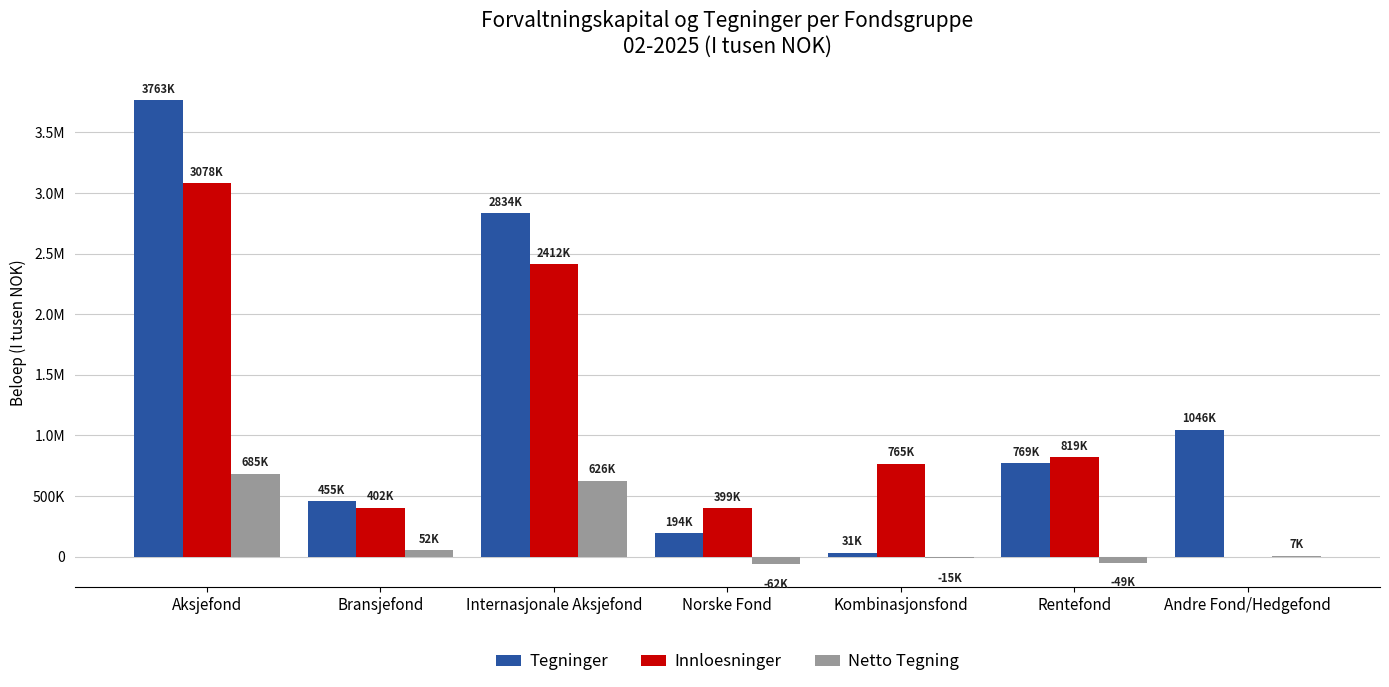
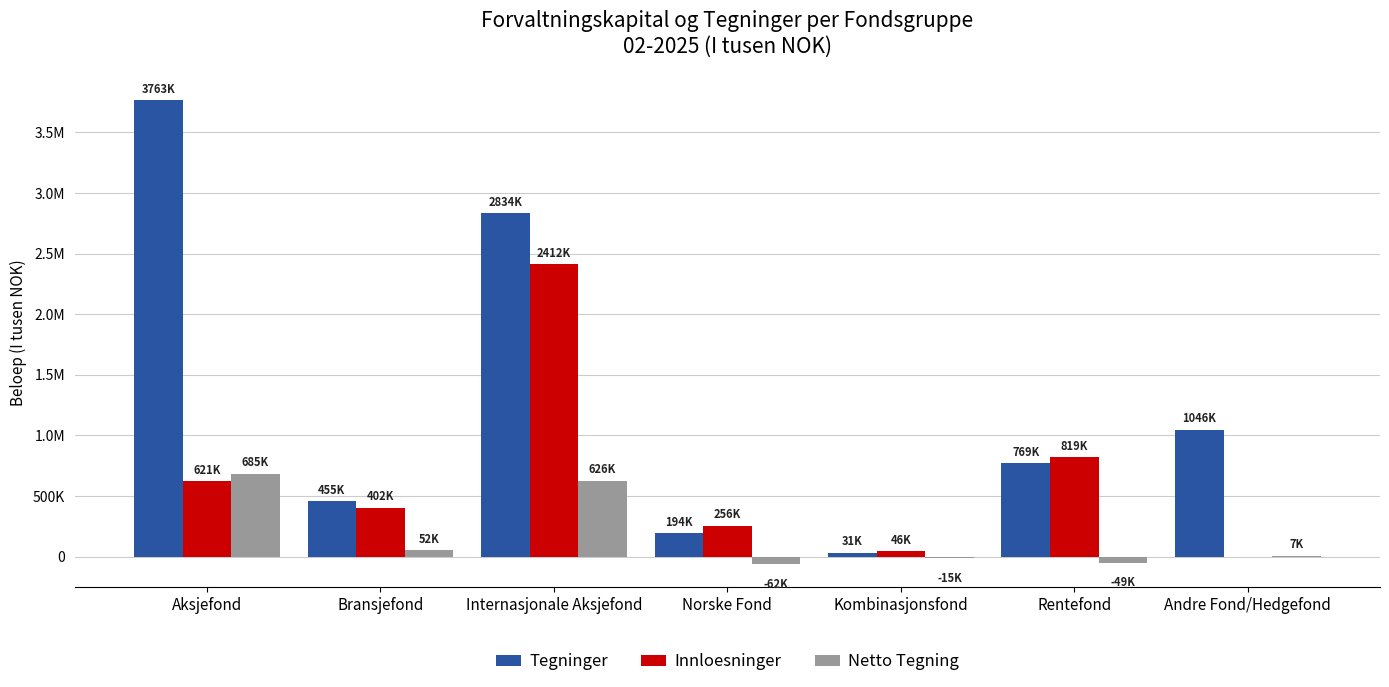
  {
    "Tegninger": {
      "Aksjefond": "3763K",
      "Bransjefond": "455K",
      "Internasjonale Aksjefond": "2834K",
      "Norske Fond": "194K",
      "Kombinasjonsfond": "31K",
      "Rentefond": "769K",
      "Andre Fond/Hedgefond": "1046K"
    },
    "Innloesninger": {
-     "Aksjefond": "3078K",
+     "Aksjefond": "621K",
      "Bransjefond": "402K",
      "Internasjonale Aksjefond": "2412K",
-     "Norske Fond": "399K",
-     "Kombinasjonsfond": "765K",
+     "Norske Fond": "256K",
+     "Kombinasjonsfond": "46K",
      "Rentefond": "819K"
    },
    "Netto Tegning": {
      "Aksjefond": "685K",
      "Bransjefond": "52K",
      "Internasjonale Aksjefond": "626K",
      "Norske Fond": "-62K",
      "Kombinasjonsfond": "-15K",
      "Rentefond": "-49K",
      "Andre Fond/Hedgefond": "7K"
    }
  }
